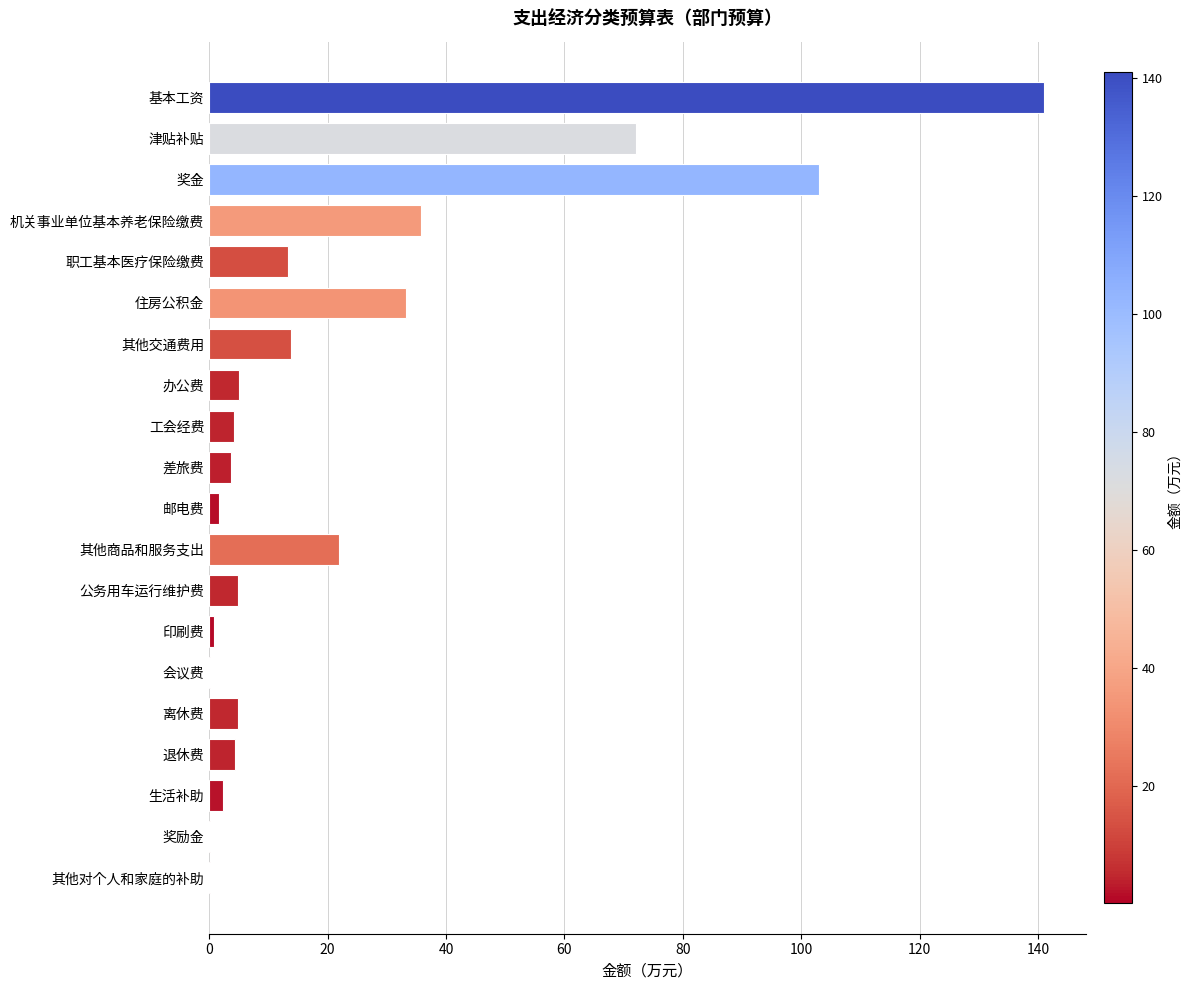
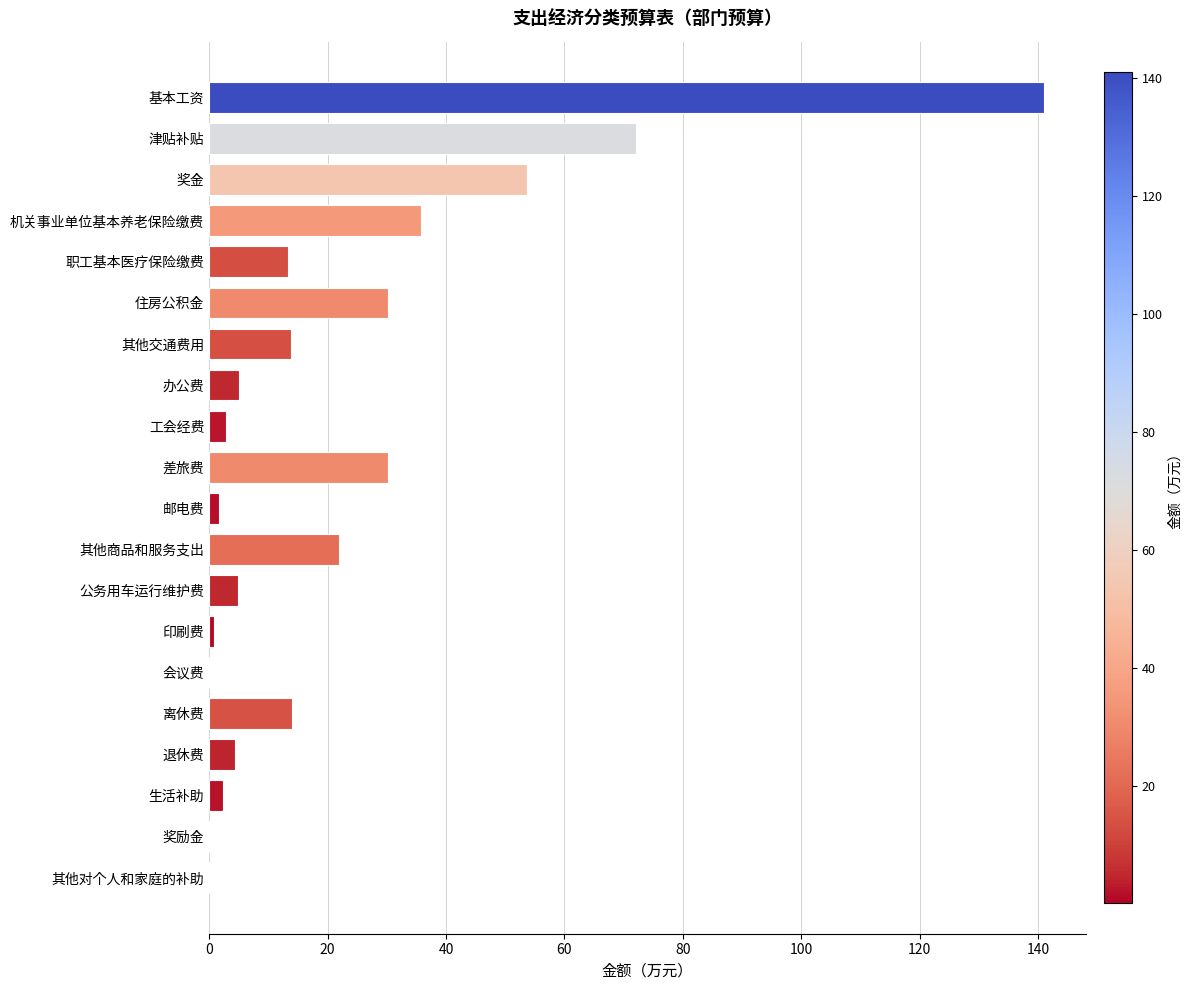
  {
    "基本工资": 141,
    "津贴补贴": 72,
-   "奖金": 103,
+   "奖金": 54,
    "机关事业单位基本养老保险缴费": 36,
    "职工基本医疗保险缴费": 13,
-   "住房公积金": 33,
+   "住房公积金": 30,
    "其他交通费用": 14,
    "办公费": 5,
-   "工会经费": 4,
-   "差旅费": 4,
+   "工会经费": 3,
+   "差旅费": 30,
    "邮电费": 2,
    "其他商品和服务支出": 22,
    "公务用车运行维护费": 5,
    "印刷费": 1,
-   "离休费": 5,
+   "离休费": 14,
    "退休费": 4,
    "生活补助": 2
  }
